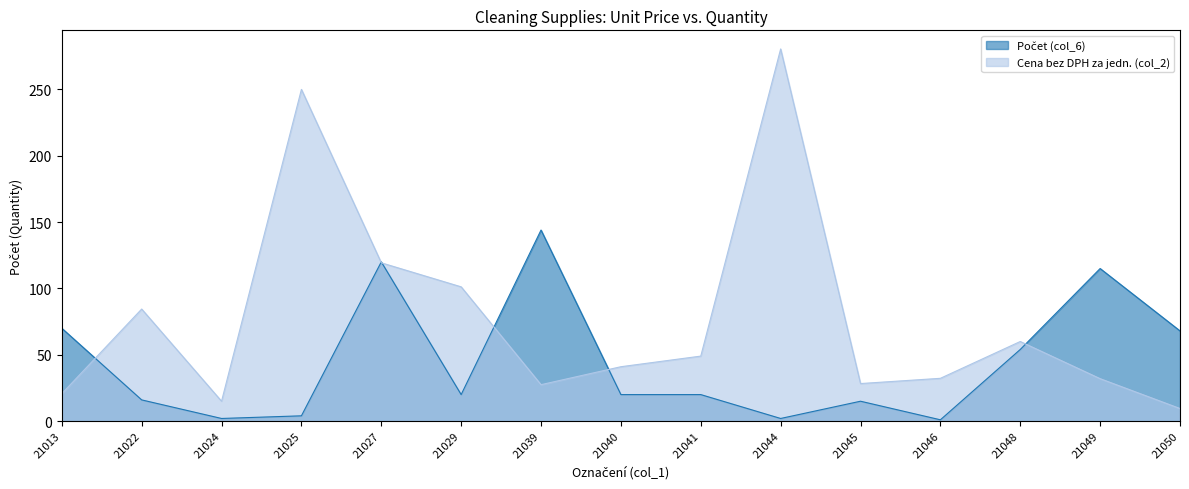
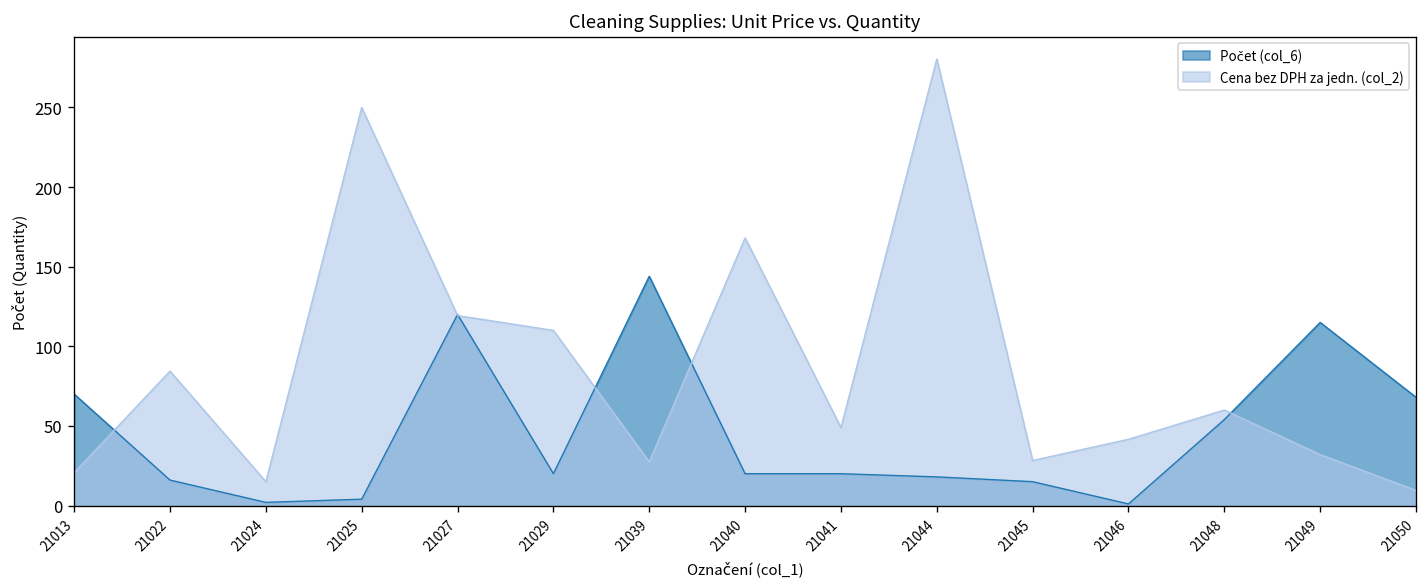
  {
    "Počet (col_6)": {
      "21013": 70,
      "21022": 16,
      "21024": 2,
      "21025": 4,
      "21029": 20,
      "21039": 144,
      "21040": 20,
      "21041": 20,
-     "21044": 2,
+     "21044": 18,
      "21045": 15,
      "21046": 1,
      "21048": 54,
      "21049": 115,
      "21050": 68
    },
    "Cena bez DPH za jedn. (col_2)": {
      "21013": 21,
      "21022": 84,
      "21024": 15,
      "21025": 250,
-     "21029": 101,
+     "21029": 110,
      "21039": 27,
-     "21040": 41,
+     "21040": 168,
      "21041": 49,
      "21044": 280,
      "21045": 28,
-     "21046": 32,
+     "21046": 42,
      "21048": 60,
      "21049": 32,
      "21050": 10
    }
  }
